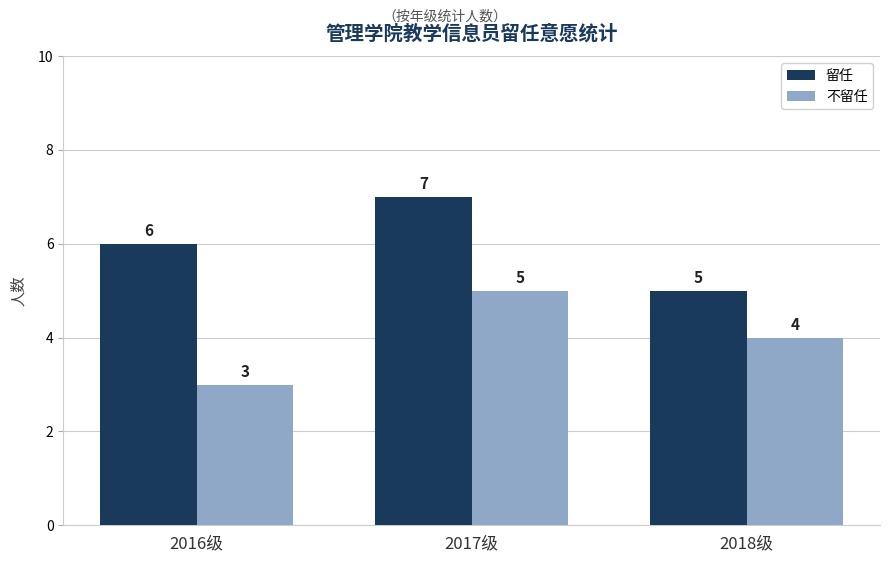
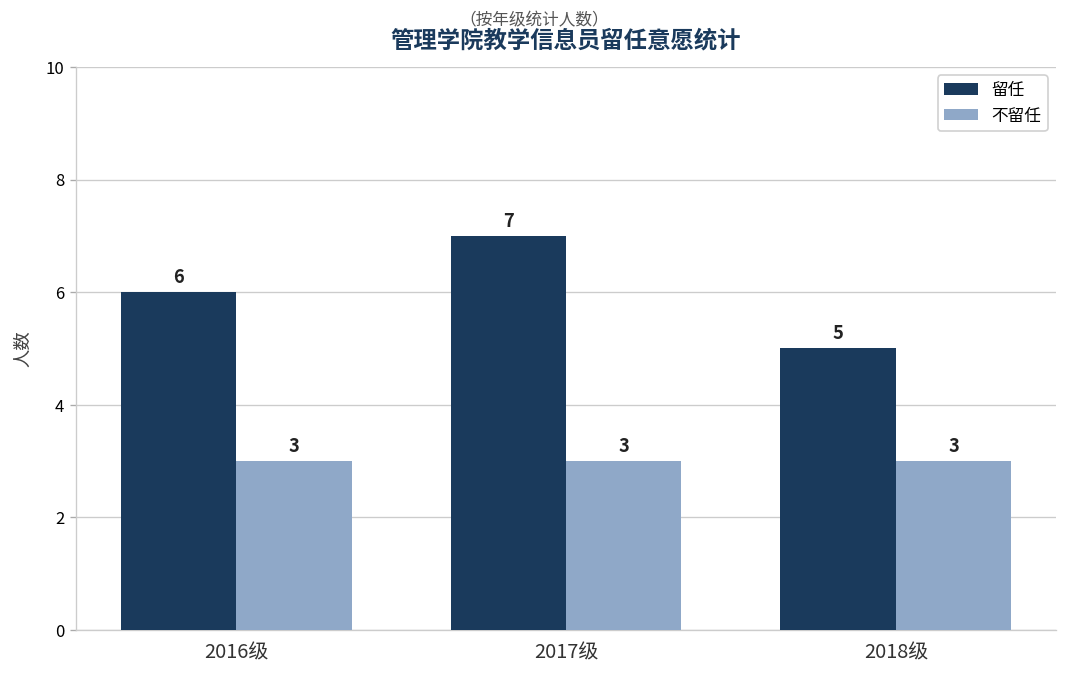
  {
    "留任": {
      "2016级": 6,
      "2017级": 7,
      "2018级": 5
    },
    "不留任": {
      "2016级": 3,
-     "2017级": 5,
-     "2018级": 4
+     "2017级": 3,
+     "2018级": 3
    }
  }
